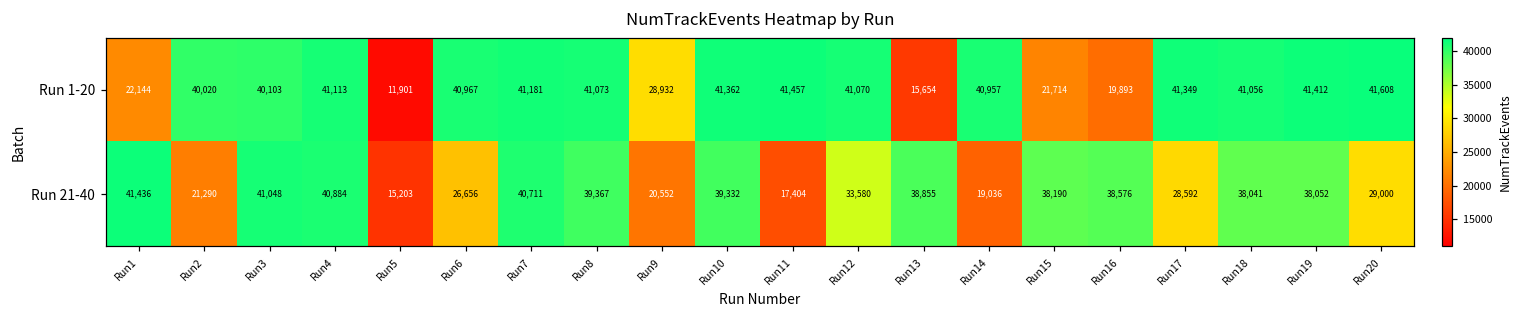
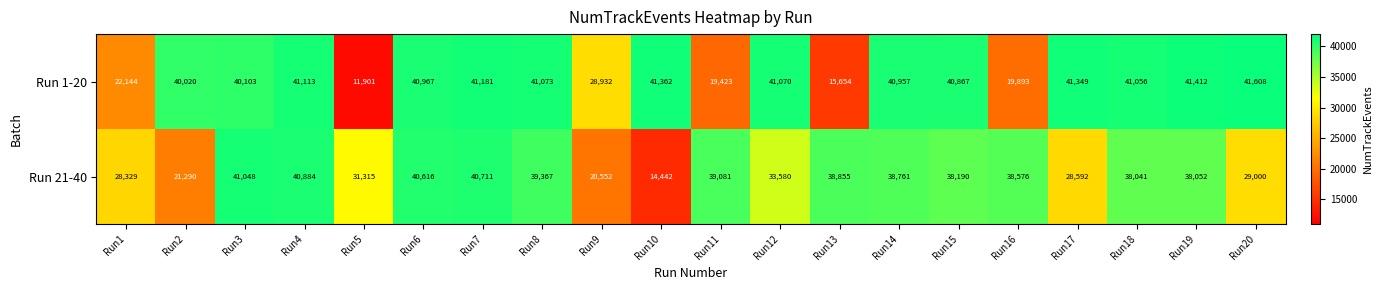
  {
    "Run 1-20": {
      "Run1": "22,144",
      "Run2": "40,020",
      "Run3": "40,103",
      "Run4": "41,113",
      "Run5": "11,901",
      "Run6": "40,967",
      "Run7": "41,181",
      "Run8": "41,073",
      "Run9": "28,932",
      "Run10": "41,362",
-     "Run11": "41,457",
+     "Run11": "19,423",
      "Run12": "41,070",
      "Run13": "15,654",
      "Run14": "40,957",
-     "Run15": "21,714",
+     "Run15": "40,867",
      "Run16": "19,893",
      "Run17": "41,349",
      "Run18": "41,056",
      "Run19": "41,412",
      "Run20": "41,608"
    },
    "Run 21-40": {
-     "Run1": "41,436",
+     "Run1": "28,329",
      "Run2": "21,290",
      "Run3": "41,048",
      "Run4": "40,884",
-     "Run5": "15,203",
-     "Run6": "26,656",
+     "Run5": "31,315",
+     "Run6": "40,616",
      "Run7": "40,711",
      "Run8": "39,367",
      "Run9": "20,552",
-     "Run10": "39,332",
-     "Run11": "17,404",
+     "Run10": "14,442",
+     "Run11": "39,081",
      "Run12": "33,580",
      "Run13": "38,855",
-     "Run14": "19,036",
+     "Run14": "38,761",
      "Run15": "38,190",
      "Run16": "38,576",
      "Run17": "28,592",
      "Run18": "38,041",
      "Run19": "38,052",
      "Run20": "29,000"
    }
  }
